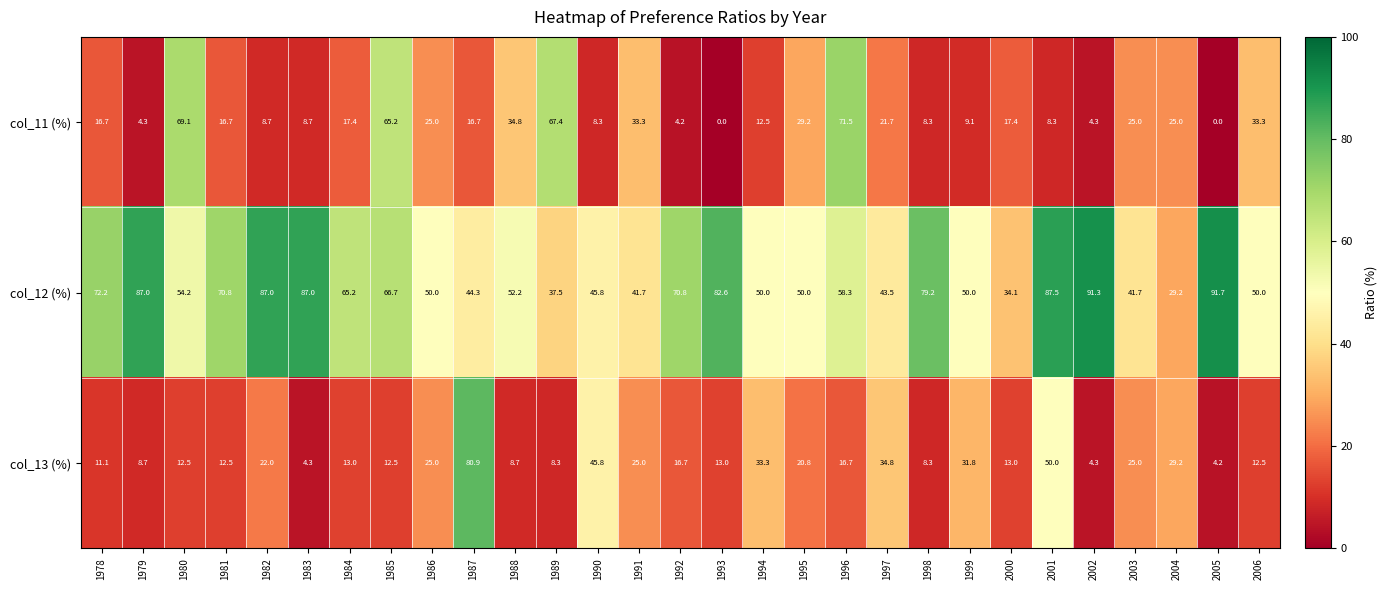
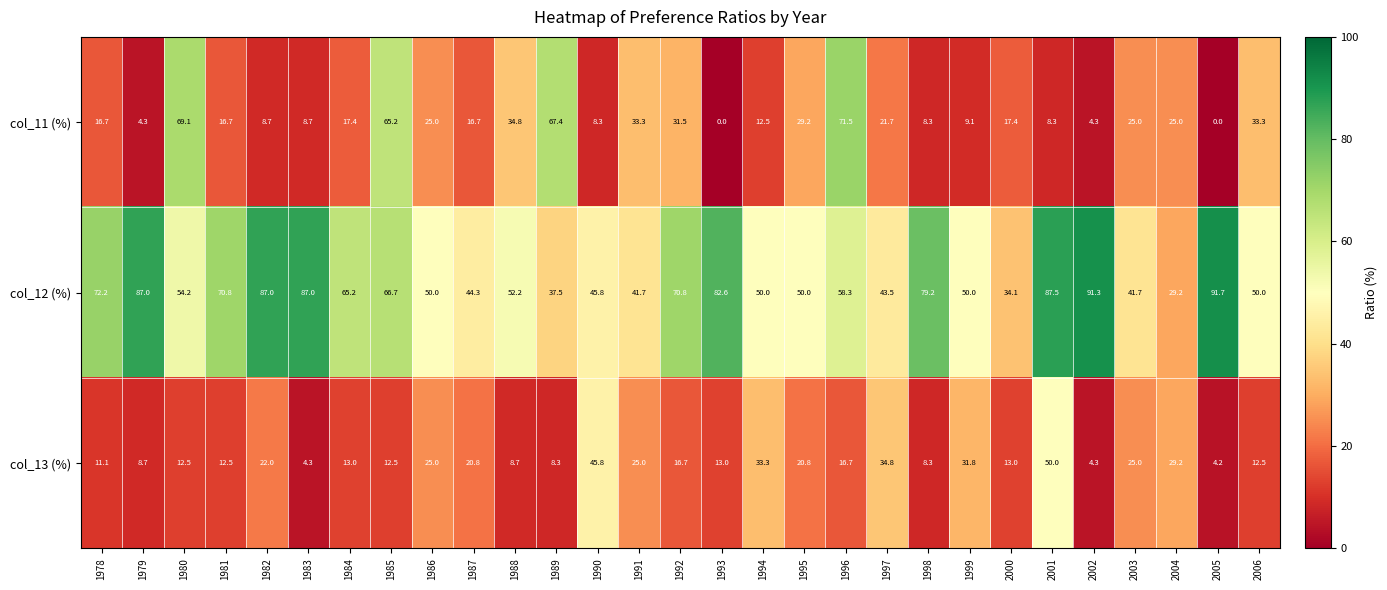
  {
    "col_11 (%)": {
      "1978": 16.7,
      "1979": 4.3,
      "1980": 69.1,
      "1981": 16.7,
      "1982": 8.7,
      "1983": 8.7,
      "1984": 17.4,
      "1985": 65.2,
      "1986": 25.0,
      "1987": 16.7,
      "1988": 34.8,
      "1989": 67.4,
      "1990": 8.3,
      "1991": 33.3,
-     "1992": 4.2,
+     "1992": 31.5,
      "1993": 0.0,
      "1994": 12.5,
      "1995": 29.2,
      "1996": 71.5,
      "1997": 21.7,
      "1998": 8.3,
      "1999": 9.1,
      "2000": 17.4,
      "2001": 8.3,
      "2002": 4.3,
      "2003": 25.0,
      "2004": 25.0,
      "2005": 0.0,
      "2006": 33.3
    },
    "col_12 (%)": {
      "1978": 72.2,
      "1979": 87.0,
      "1980": 54.2,
      "1981": 70.8,
      "1982": 87.0,
      "1983": 87.0,
      "1984": 65.2,
      "1985": 66.7,
      "1986": 50.0,
      "1987": 44.3,
      "1988": 52.2,
      "1989": 37.5,
      "1990": 45.8,
      "1991": 41.7,
      "1992": 70.8,
      "1993": 82.6,
      "1994": 50.0,
      "1995": 50.0,
      "1996": 58.3,
      "1997": 43.5,
      "1998": 79.2,
      "1999": 50.0,
      "2000": 34.1,
      "2001": 87.5,
      "2002": 91.3,
      "2003": 41.7,
      "2004": 29.2,
      "2005": 91.7,
      "2006": 50.0
    },
    "col_13 (%)": {
      "1978": 11.1,
      "1979": 8.7,
      "1980": 12.5,
      "1981": 12.5,
      "1982": 22.0,
      "1983": 4.3,
      "1984": 13.0,
      "1985": 12.5,
      "1986": 25.0,
-     "1987": 80.9,
+     "1987": 20.8,
      "1988": 8.7,
      "1989": 8.3,
      "1990": 45.8,
      "1991": 25.0,
      "1992": 16.7,
      "1993": 13.0,
      "1994": 33.3,
      "1995": 20.8,
      "1996": 16.7,
      "1997": 34.8,
      "1998": 8.3,
      "1999": 31.8,
      "2000": 13.0,
      "2001": 50.0,
      "2002": 4.3,
      "2003": 25.0,
      "2004": 29.2,
      "2005": 4.2,
      "2006": 12.5
    }
  }
